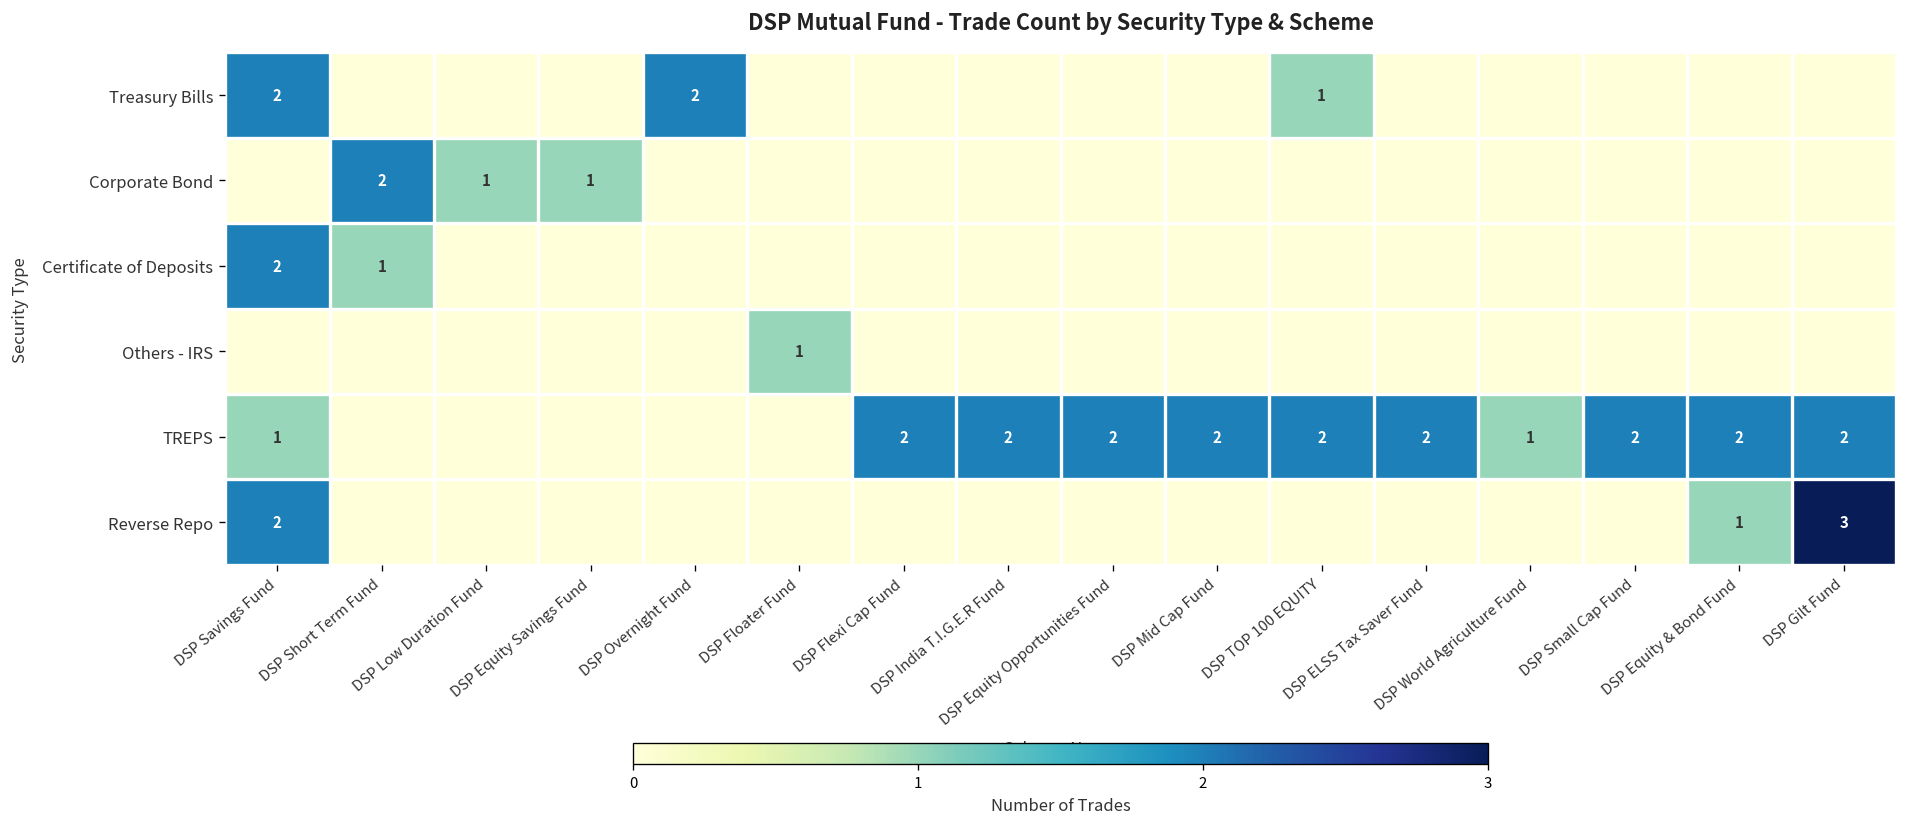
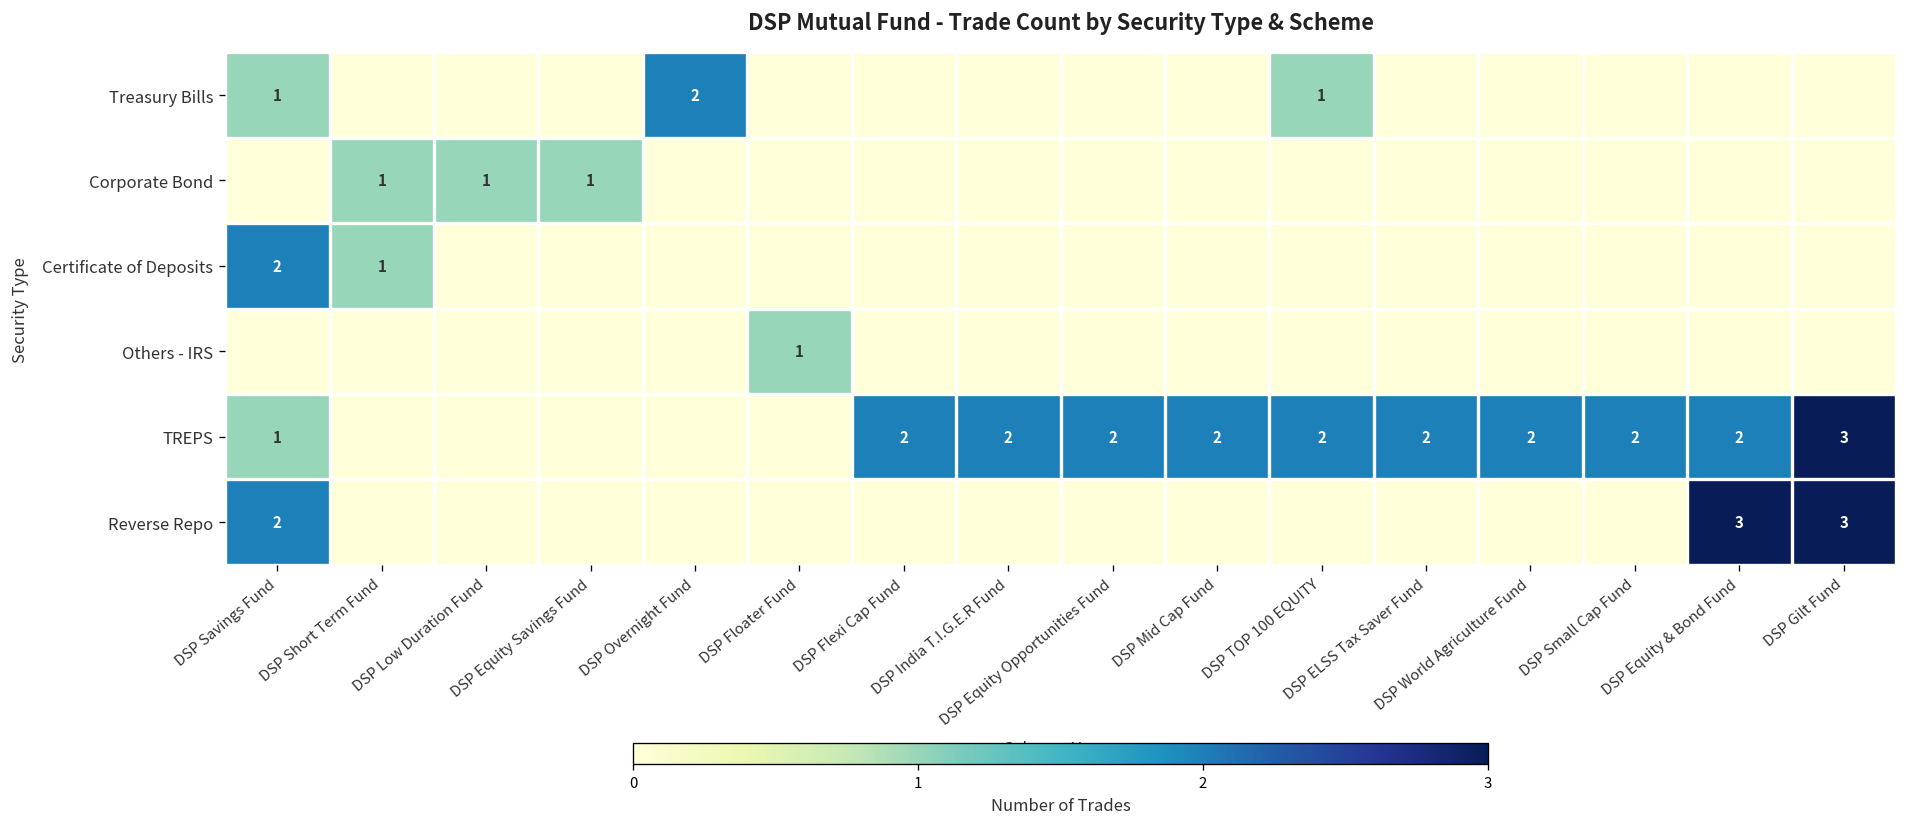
  {
    "Treasury Bills": {
-     "DSP Savings Fund": 2,
+     "DSP Savings Fund": 1,
      "DSP Overnight Fund": 2,
      "DSP TOP 100 EQUITY": 1
    },
    "Corporate Bond": {
-     "DSP Short Term Fund": 2,
+     "DSP Short Term Fund": 1,
      "DSP Low Duration Fund": 1,
      "DSP Equity Savings Fund": 1
    },
    "Certificate of Deposits": {
      "DSP Savings Fund": 2,
      "DSP Short Term Fund": 1
    },
    "Others - IRS": {
      "DSP Floater Fund": 1
    },
    "TREPS": {
      "DSP Savings Fund": 1,
      "DSP Flexi Cap Fund": 2,
      "DSP India T.I.G.E.R Fund": 2,
      "DSP Equity Opportunities Fund": 2,
      "DSP Mid Cap Fund": 2,
      "DSP TOP 100 EQUITY": 2,
      "DSP ELSS Tax Saver Fund": 2,
-     "DSP World Agriculture Fund": 1,
+     "DSP World Agriculture Fund": 2,
      "DSP Small Cap Fund": 2,
      "DSP Equity & Bond Fund": 2,
-     "DSP Gilt Fund": 2
+     "DSP Gilt Fund": 3
    },
    "Reverse Repo": {
      "DSP Savings Fund": 2,
-     "DSP Equity & Bond Fund": 1,
+     "DSP Equity & Bond Fund": 3,
      "DSP Gilt Fund": 3
    }
  }
